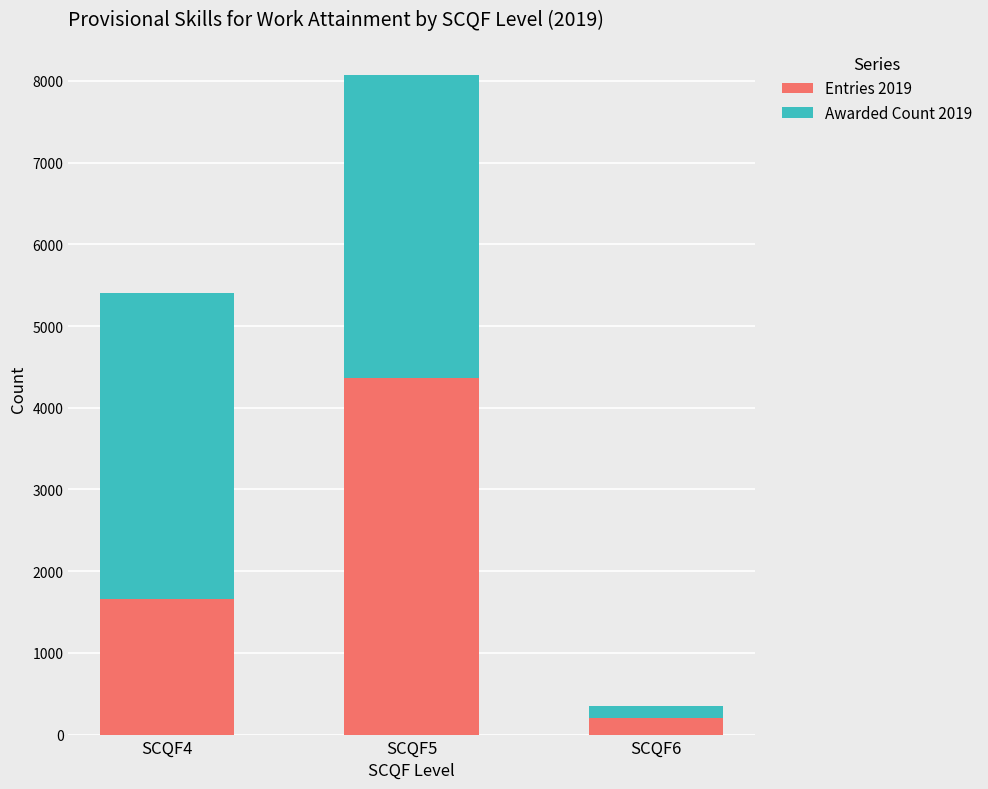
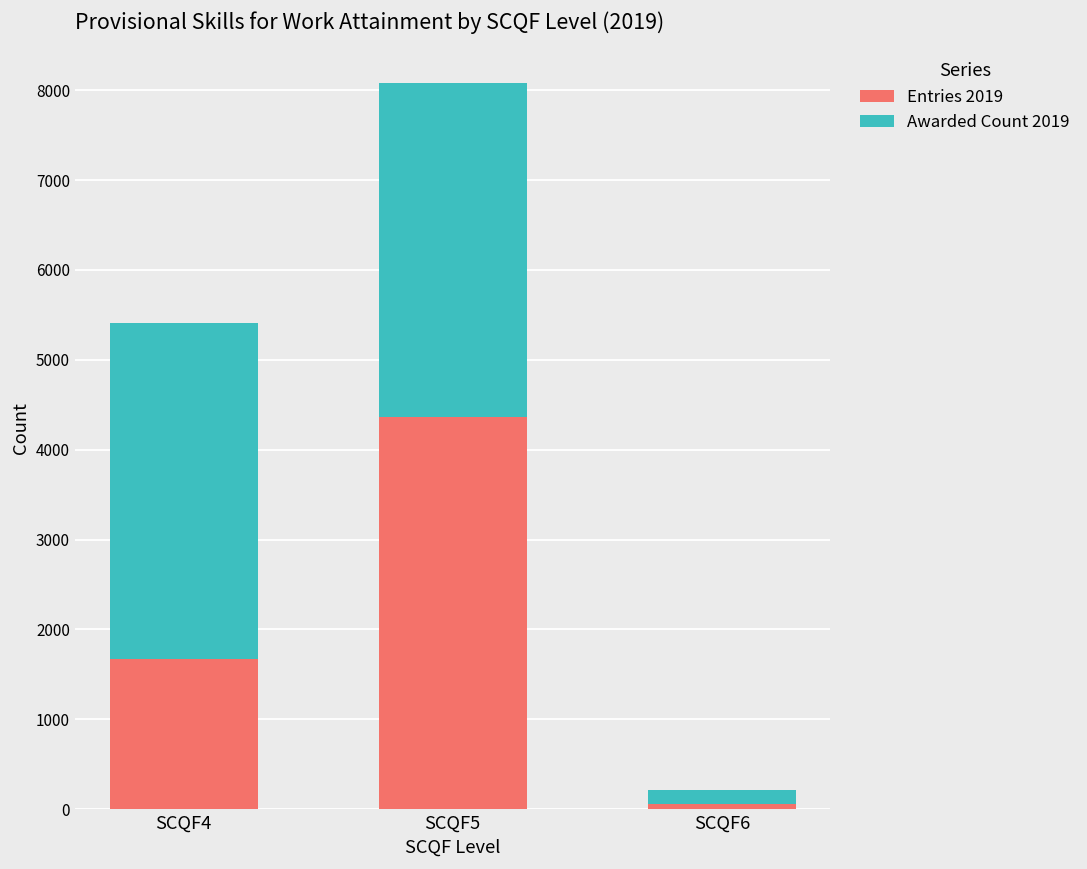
  {
    "Entries 2019": {
      "SCQF4": 1700,
      "SCQF5": 4400,
-     "SCQF6": 200
+     "SCQF6": 100
    },
    "Awarded Count 2019": {
      "SCQF4": 3700,
      "SCQF5": 3700,
      "SCQF6": 200
    }
  }
